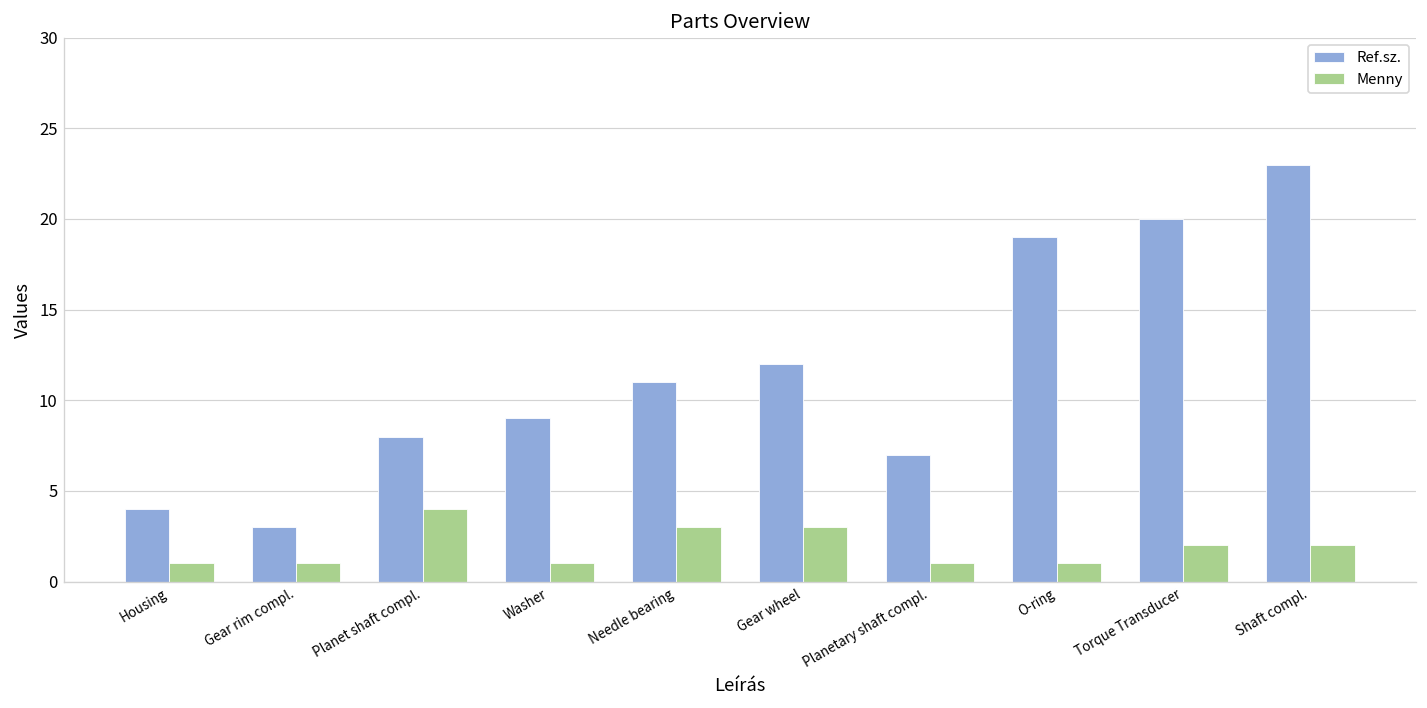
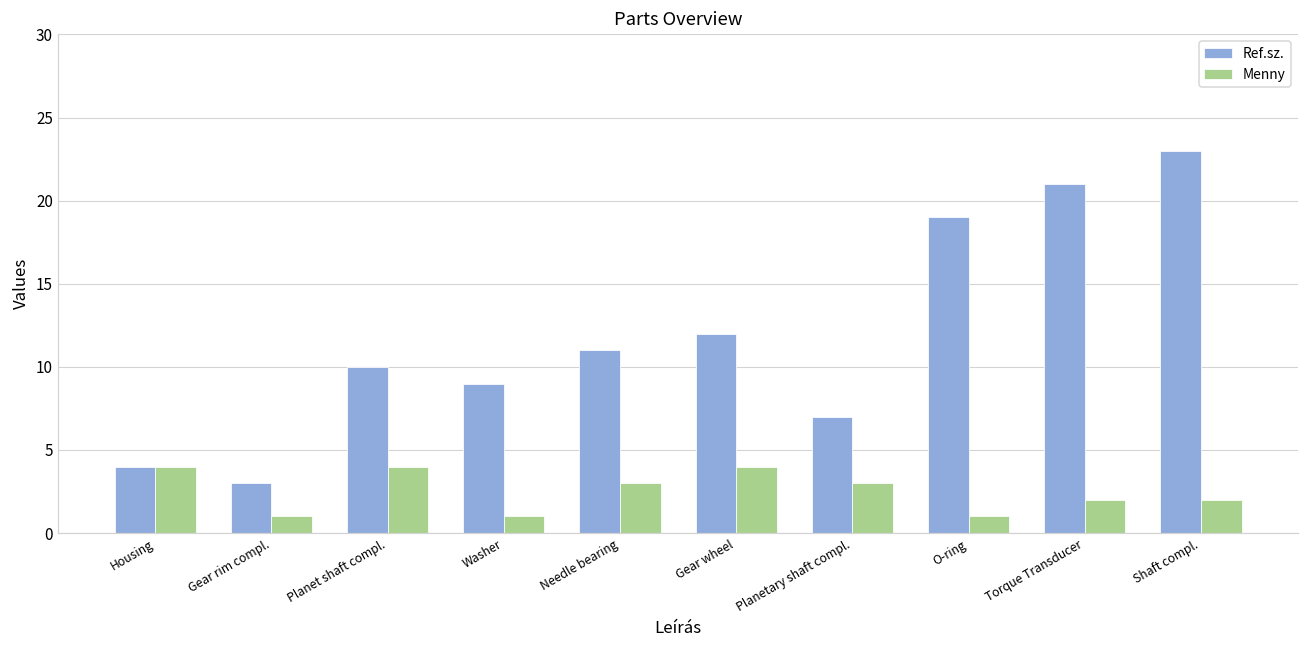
  {
    "Ref.sz.": {
      "Housing": 4,
      "Gear rim compl.": 3,
-     "Planet shaft compl.": 8,
+     "Planet shaft compl.": 10,
      "Washer": 9,
      "Needle bearing": 11,
      "Gear wheel": 12,
      "Planetary shaft compl.": 7,
      "O-ring": 19,
-     "Torque Transducer": 20,
+     "Torque Transducer": 21,
      "Shaft compl.": 23
    },
    "Menny": {
-     "Housing": 1,
+     "Housing": 4,
      "Gear rim compl.": 1,
      "Planet shaft compl.": 4,
      "Washer": 1,
      "Needle bearing": 3,
-     "Gear wheel": 3,
-     "Planetary shaft compl.": 1,
+     "Gear wheel": 4,
+     "Planetary shaft compl.": 3,
      "O-ring": 1,
      "Torque Transducer": 2,
      "Shaft compl.": 2
    }
  }
